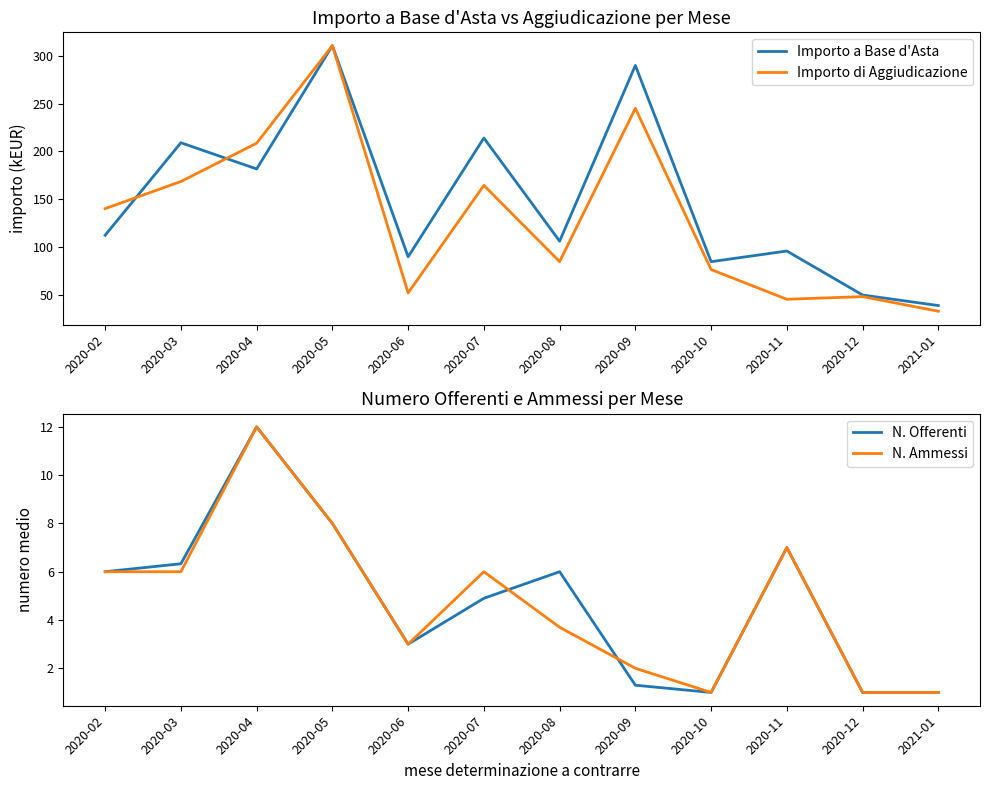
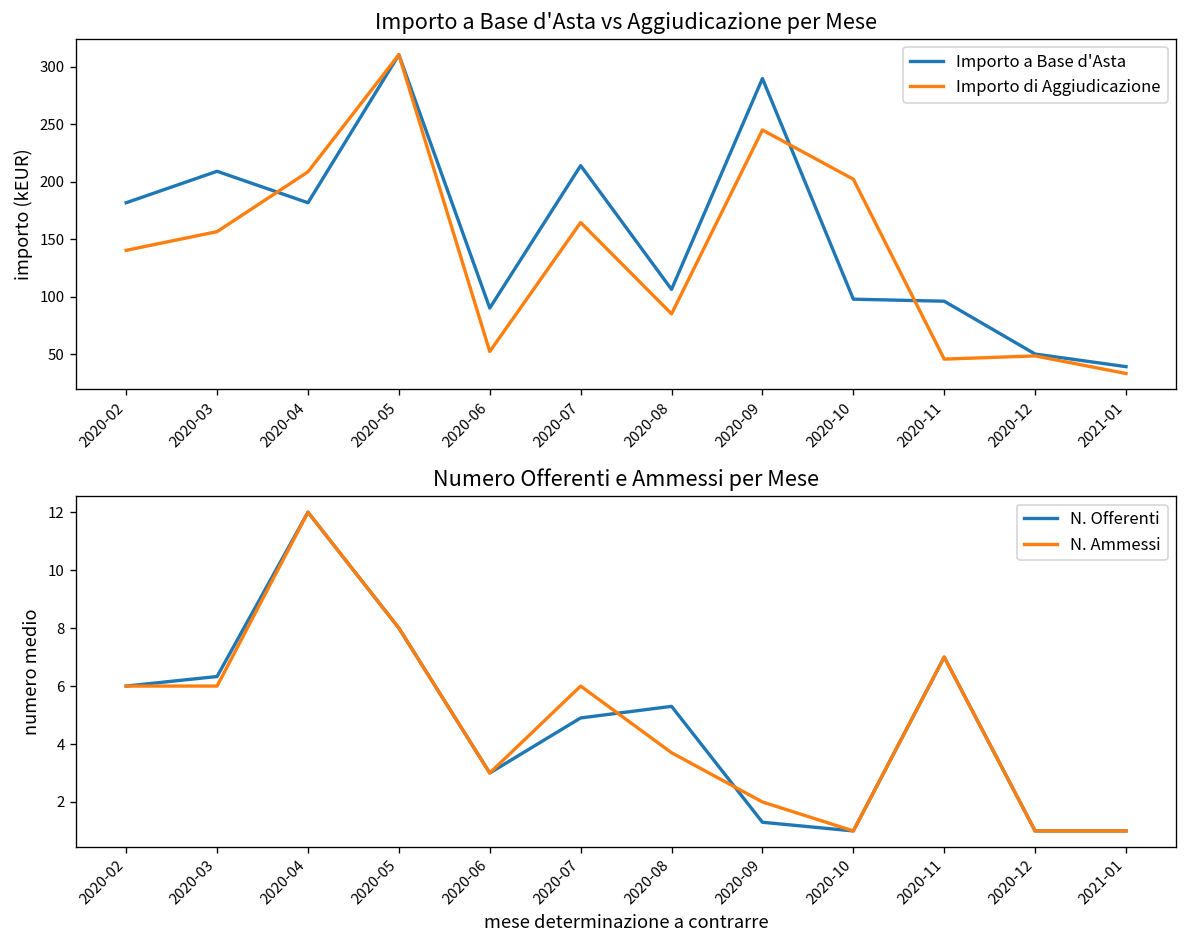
  {
    "Importo a Base d'Asta vs Aggiudicazione per Mese": {
      "Importo a Base d'Asta": {
-       "2020-02": 110,
+       "2020-02": 180,
        "2020-03": 210,
        "2020-04": 180,
        "2020-06": 90,
        "2020-07": 210,
        "2020-08": 110,
        "2020-09": 290,
-       "2020-10": 80,
+       "2020-10": 100,
        "2020-11": 100,
        "2021-01": 40
      },
      "Importo di Aggiudicazione": {
        "2020-02": 140,
-       "2020-03": 170,
+       "2020-03": 160,
        "2020-04": 210,
        "2020-06": 50,
        "2020-07": 160,
        "2020-08": 80,
        "2020-09": 250,
-       "2020-10": 80,
+       "2020-10": 200,
        "2020-11": 50,
        "2021-01": 30
      }
    },
    "Numero Offerenti e Ammessi per Mese": {
      "N. Offerenti": {
        "2020-03": 6.3,
        "2020-07": 4.9,
-       "2020-08": 6.0,
+       "2020-08": 5.3,
        "2020-09": 1.3
      },
      "N. Ammessi": {
        "2020-03": 6.0,
        "2020-07": 6.0,
        "2020-08": 3.7,
        "2020-09": 2.0
      }
    }
  }
